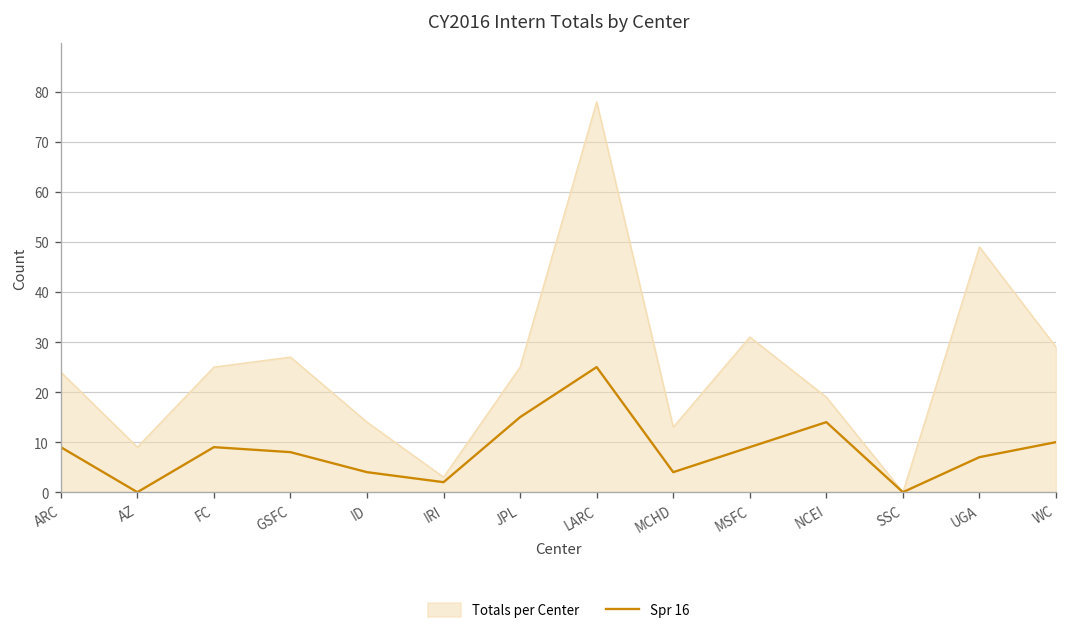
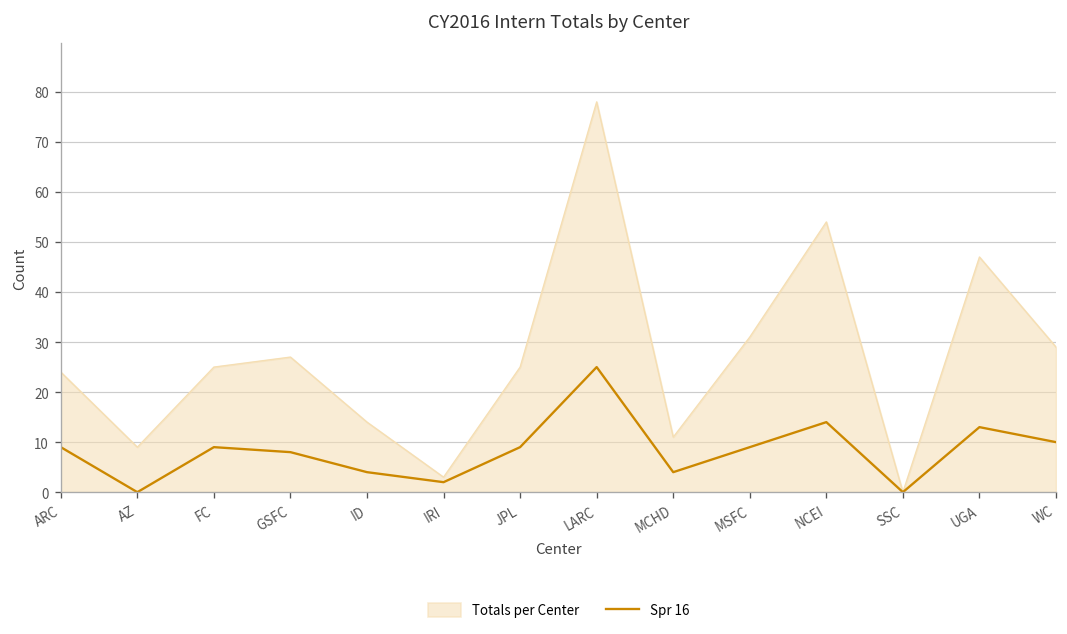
  {
    "Totals per Center": {
      "ARC": 24,
      "AZ": 9,
      "FC": 25,
      "GSFC": 27,
      "ID": 14,
      "IRI": 3,
      "JPL": 25,
      "LARC": 78,
-     "MCHD": 13,
+     "MCHD": 11,
      "MSFC": 31,
-     "NCEI": 19,
-     "UGA": 49,
+     "NCEI": 54,
+     "UGA": 47,
      "WC": 29
    },
    "Spr 16": {
      "ARC": 9,
      "AZ": 0,
      "FC": 9,
      "GSFC": 8,
      "ID": 4,
      "IRI": 2,
-     "JPL": 15,
+     "JPL": 9,
      "LARC": 25,
      "MCHD": 4,
      "MSFC": 9,
      "NCEI": 14,
-     "UGA": 7,
+     "UGA": 13,
      "WC": 10
    }
  }
